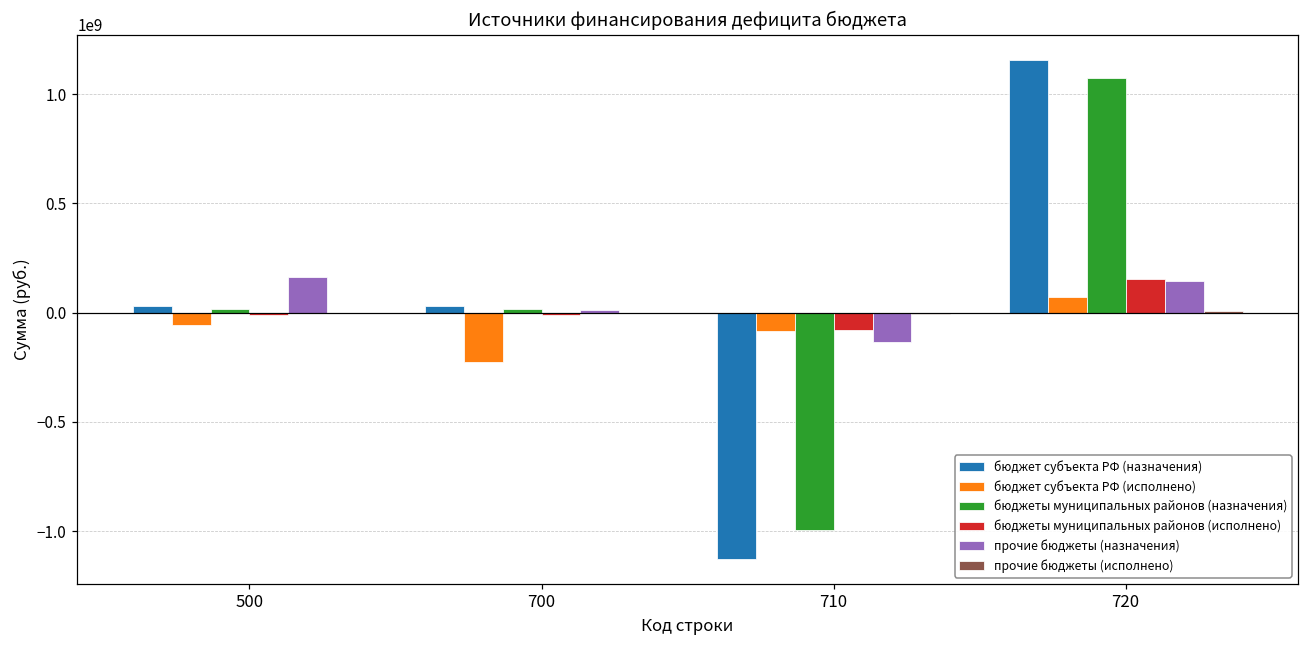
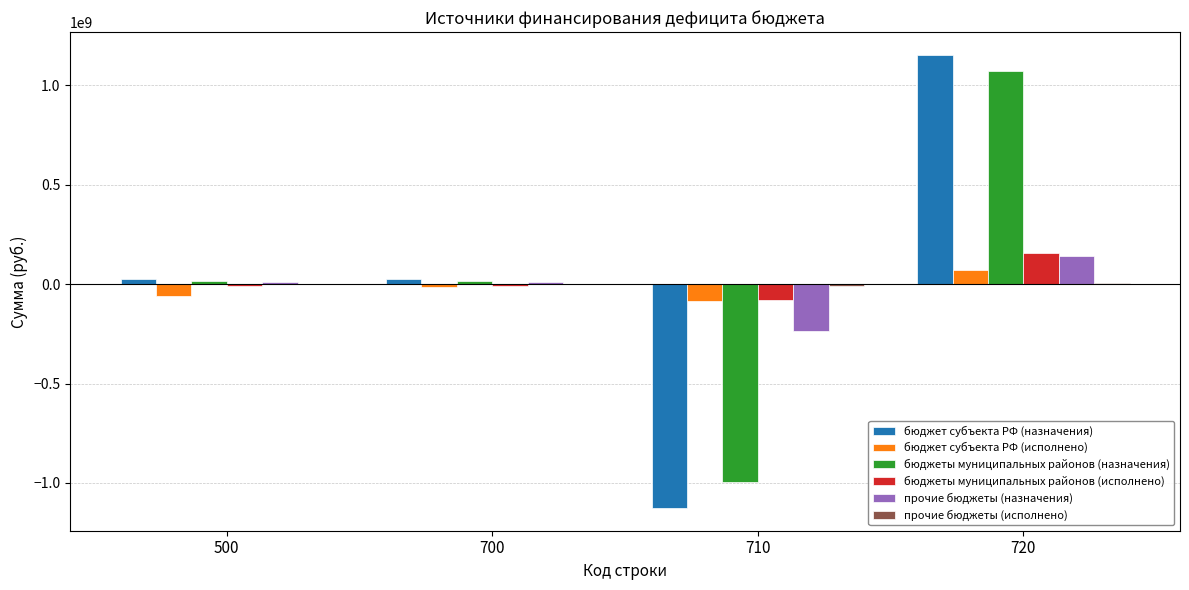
  {
    "бюджет субъекта РФ (назначения)": {
      "500": 30000000,
      "700": 30000000,
      "710": -1130000000,
      "720": 1150000000
    },
    "бюджет субъекта РФ (исполнено)": {
      "500": -60000000,
-     "700": -230000000,
+     "700": -10000000,
      "710": -80000000,
      "720": 70000000
    },
    "бюджеты муниципальных районов (назначения)": {
      "500": 20000000,
      "700": 20000000,
      "710": -990000000,
      "720": 1070000000
    },
    "бюджеты муниципальных районов (исполнено)": {
      "710": -80000000,
      "720": 160000000
    },
    "прочие бюджеты (назначения)": {
-     "500": 160000000,
-     "710": -130000000,
+     "500": 10000000,
+     "710": -230000000,
      "720": 140000000
    }
  }
